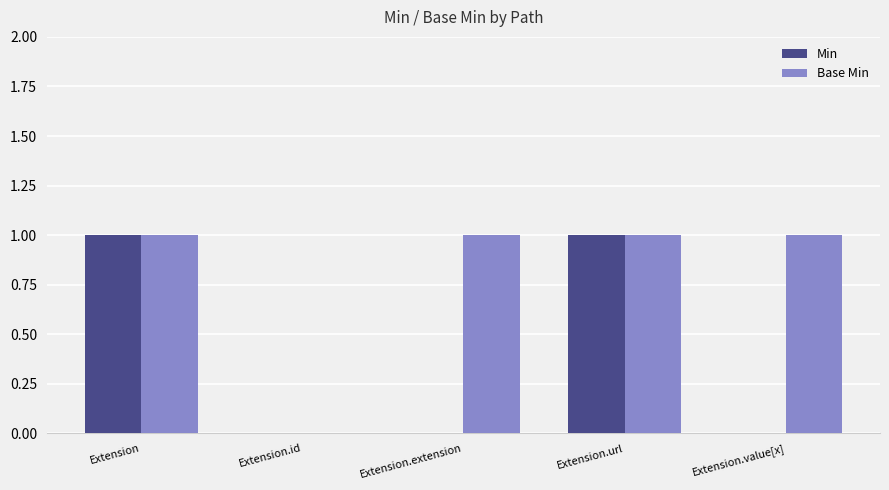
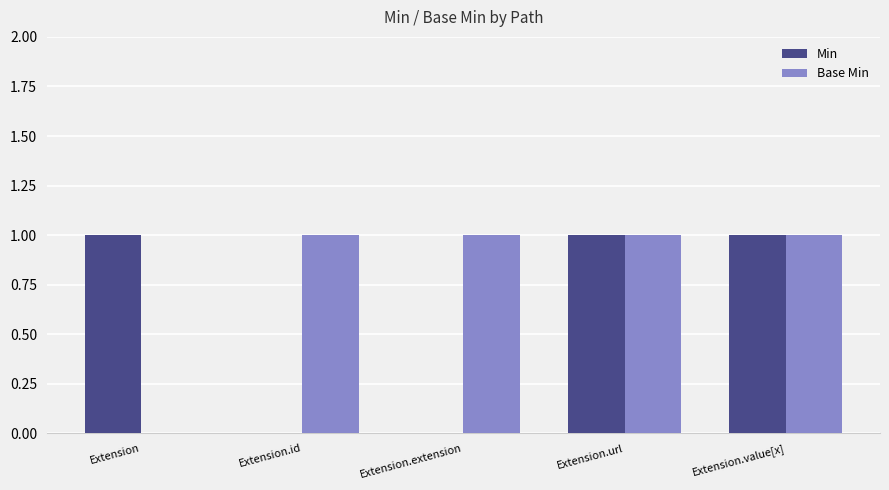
  {
    "Min": {
      "Extension": 1,
      "Extension.id": 0,
      "Extension.extension": 0,
      "Extension.url": 1,
-     "Extension.value[x]": 0
+     "Extension.value[x]": 1
    },
    "Base Min": {
-     "Extension": 1,
-     "Extension.id": 0,
+     "Extension": 0,
+     "Extension.id": 1,
      "Extension.extension": 1,
      "Extension.url": 1,
      "Extension.value[x]": 1
    }
  }
